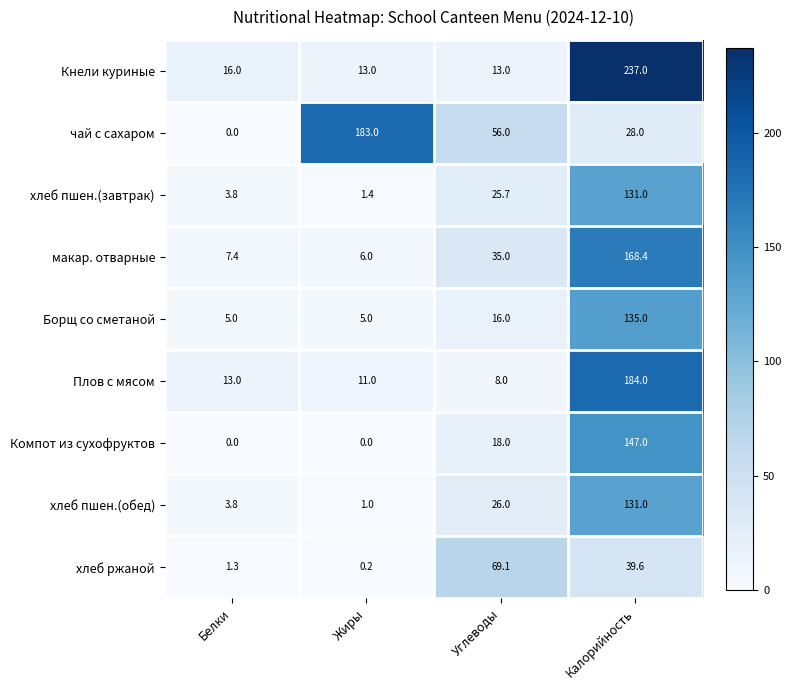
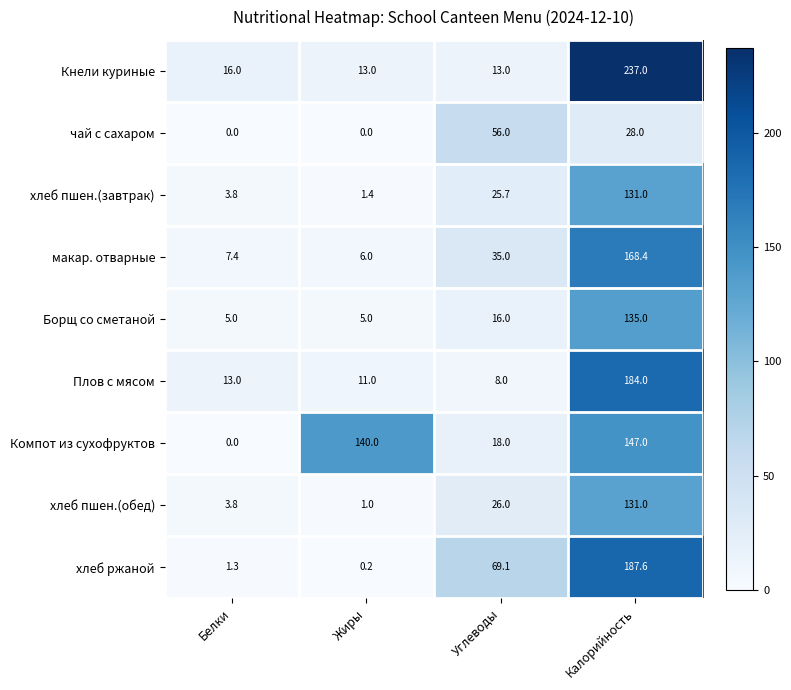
  {
    "Кнели куриные": {
      "Белки": 16.0,
      "Жиры": 13.0,
      "Углеводы": 13.0,
      "Калорийность": 237.0
    },
    "чай с сахаром": {
      "Белки": 0.0,
-     "Жиры": 183.0,
+     "Жиры": 0.0,
      "Углеводы": 56.0,
      "Калорийность": 28.0
    },
    "хлеб пшен.(завтрак)": {
      "Белки": 3.8,
      "Жиры": 1.4,
      "Углеводы": 25.7,
      "Калорийность": 131.0
    },
    "макар. отварные": {
      "Белки": 7.4,
      "Жиры": 6.0,
      "Углеводы": 35.0,
      "Калорийность": 168.4
    },
    "Борщ со сметаной": {
      "Белки": 5.0,
      "Жиры": 5.0,
      "Углеводы": 16.0,
      "Калорийность": 135.0
    },
    "Плов с мясом": {
      "Белки": 13.0,
      "Жиры": 11.0,
      "Углеводы": 8.0,
      "Калорийность": 184.0
    },
    "Компот из сухофруктов": {
      "Белки": 0.0,
-     "Жиры": 0.0,
+     "Жиры": 140.0,
      "Углеводы": 18.0,
      "Калорийность": 147.0
    },
    "хлеб пшен.(обед)": {
      "Белки": 3.8,
      "Жиры": 1.0,
      "Углеводы": 26.0,
      "Калорийность": 131.0
    },
    "хлеб ржаной": {
      "Белки": 1.3,
      "Жиры": 0.2,
      "Углеводы": 69.1,
-     "Калорийность": 39.6
+     "Калорийность": 187.6
    }
  }
